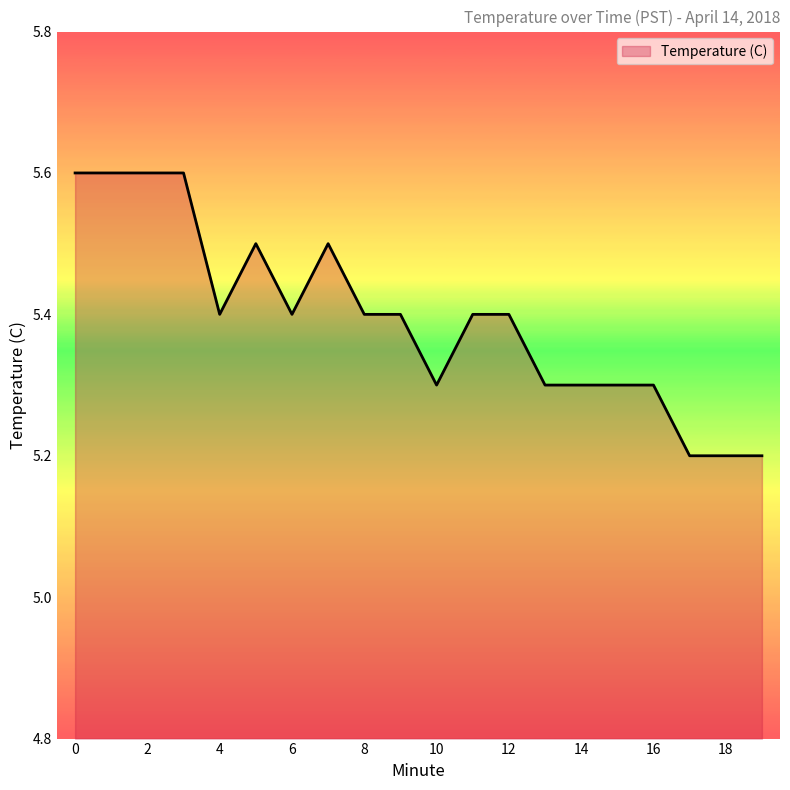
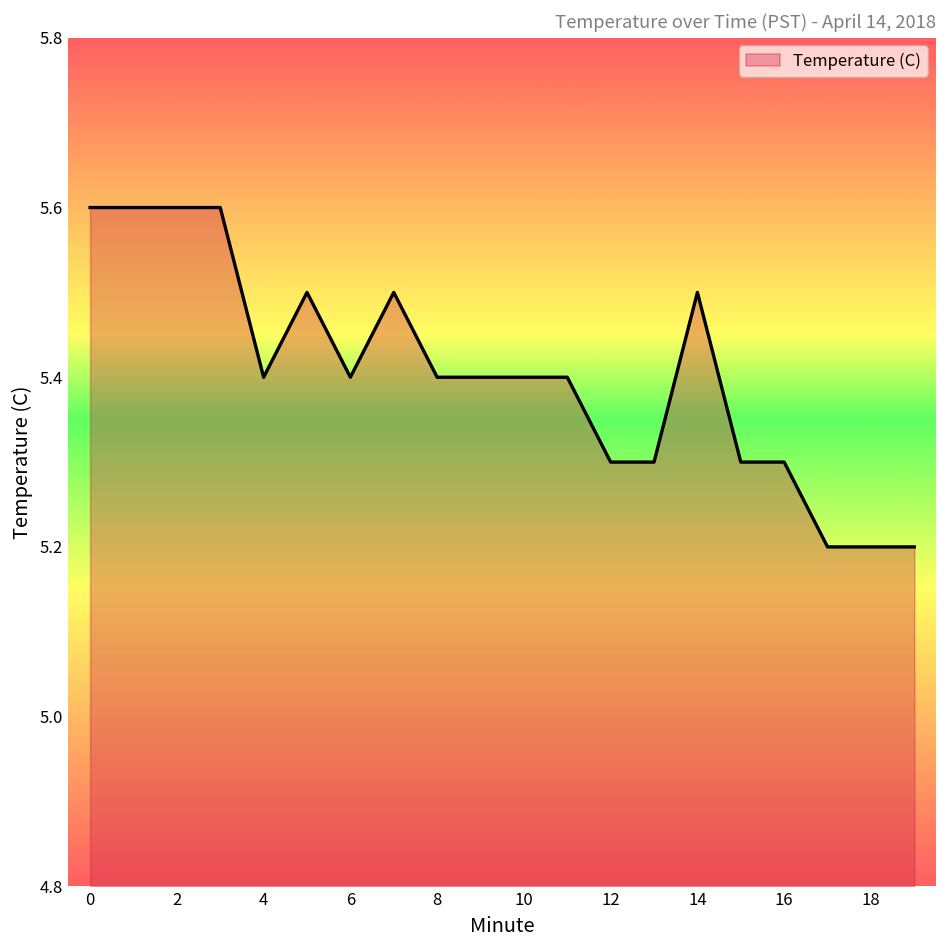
  {
    "0": 5.6,
    "2": 5.6,
    "4": 5.4,
    "6": 5.4,
    "8": 5.4,
-   "10": 5.3,
-   "12": 5.4,
-   "14": 5.3,
+   "10": 5.4,
+   "12": 5.3,
+   "14": 5.5,
    "16": 5.3,
    "18": 5.2
  }
